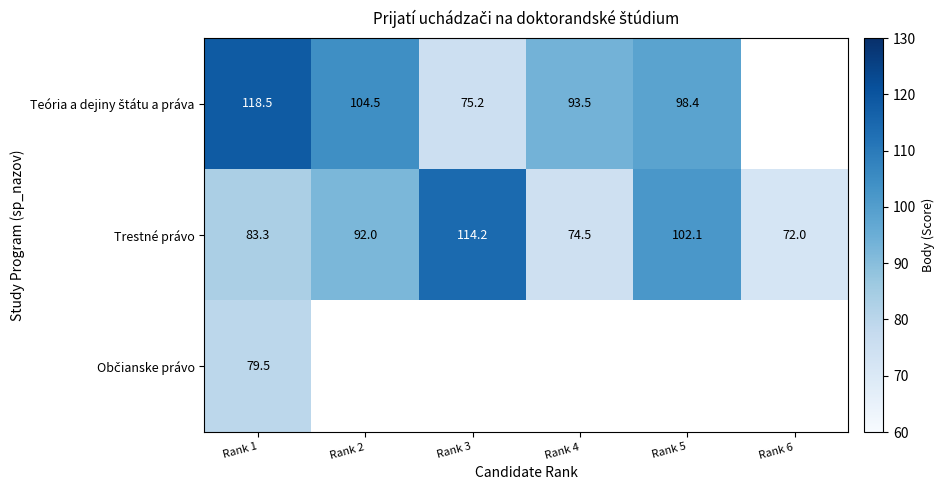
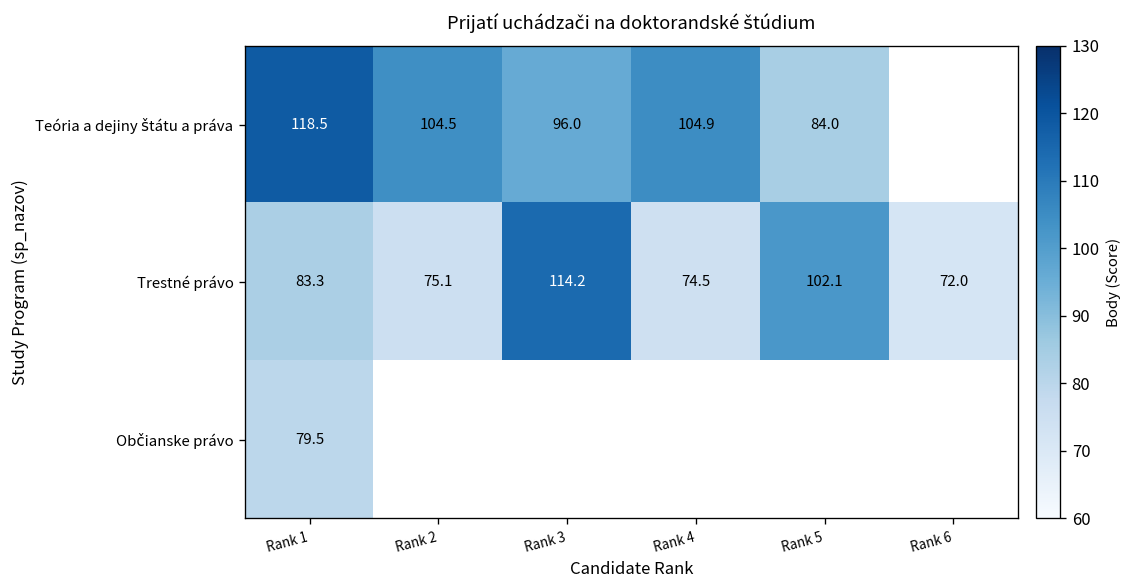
  {
    "Teória a dejiny štátu a práva": {
      "Rank 1": 118.5,
      "Rank 2": 104.5,
-     "Rank 3": 75.2,
-     "Rank 4": 93.5,
-     "Rank 5": 98.4
+     "Rank 3": 96.0,
+     "Rank 4": 104.9,
+     "Rank 5": 84.0
    },
    "Trestné právo": {
      "Rank 1": 83.3,
-     "Rank 2": 92.0,
+     "Rank 2": 75.1,
      "Rank 3": 114.2,
      "Rank 4": 74.5,
      "Rank 5": 102.1,
      "Rank 6": 72.0
    },
    "Občianske právo": {
      "Rank 1": 79.5
    }
  }
